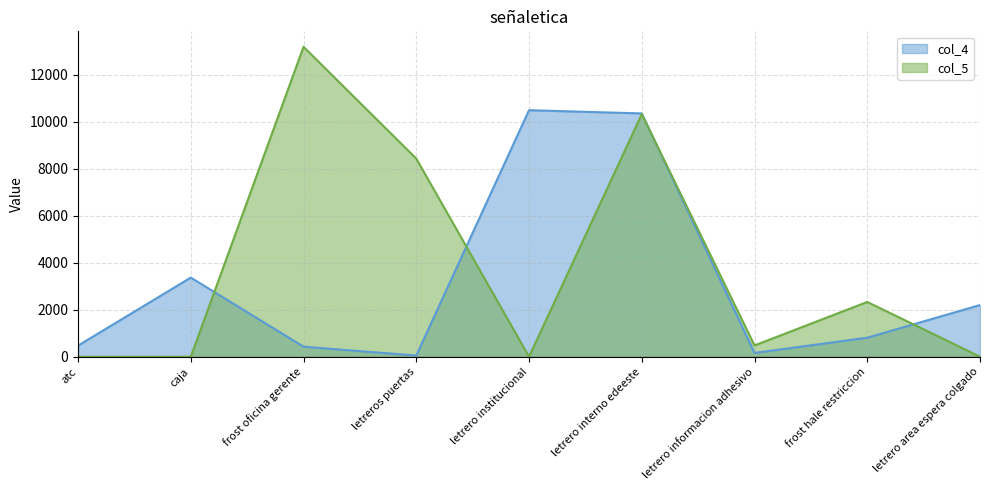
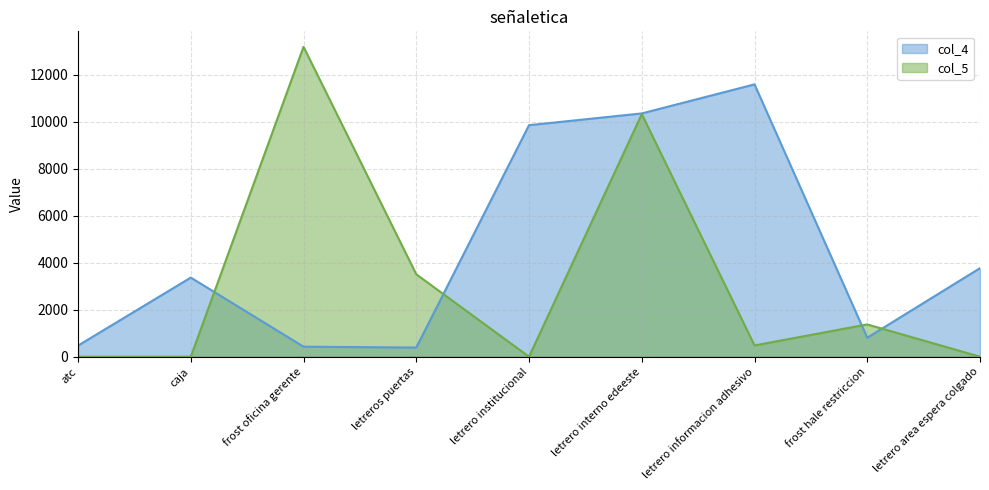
  {
    "col_4": {
      "atc": 500,
      "caja": 3400,
      "frost oficina gerente": 400,
-     "letreros puertas": 0,
-     "letrero institucional": 10500,
-     "letrero informacion adhesivo": 200,
+     "letreros puertas": 400,
+     "letrero institucional": 9900,
+     "letrero informacion adhesivo": 11600,
      "frost hale restriccion": 800,
-     "letrero area espera colgado": 2200
+     "letrero area espera colgado": 3800
    },
    "col_5": {
      "atc": 0,
      "caja": 0,
      "frost oficina gerente": 13200,
-     "letreros puertas": 8400,
+     "letreros puertas": 3500,
      "letrero institucional": 0,
      "letrero informacion adhesivo": 500,
-     "frost hale restriccion": 2300,
+     "frost hale restriccion": 1400,
      "letrero area espera colgado": 0
    }
  }
